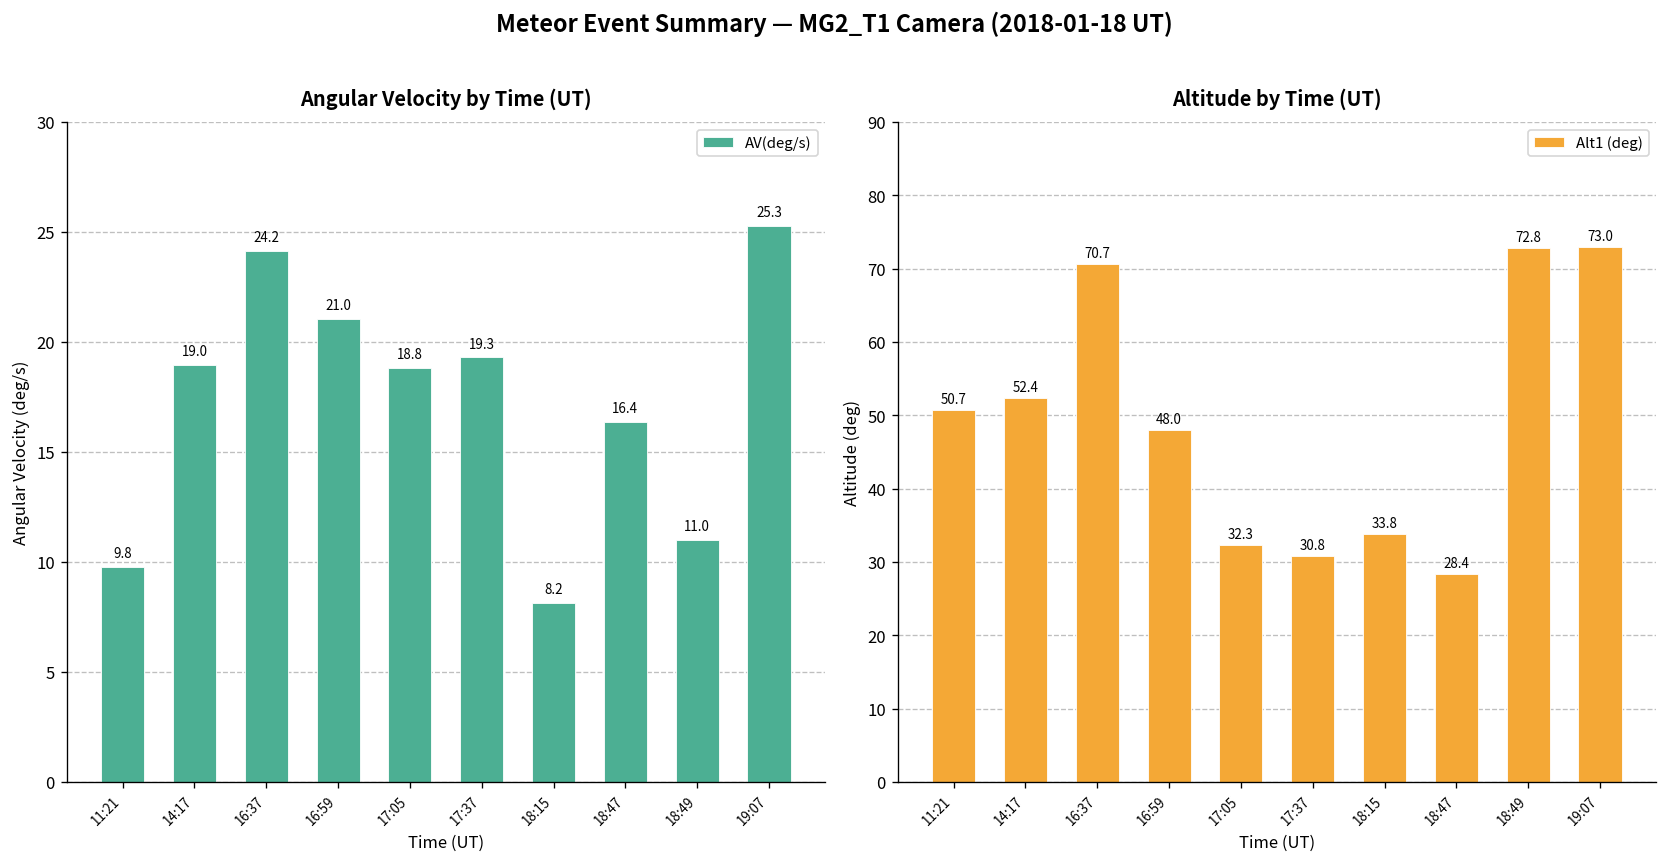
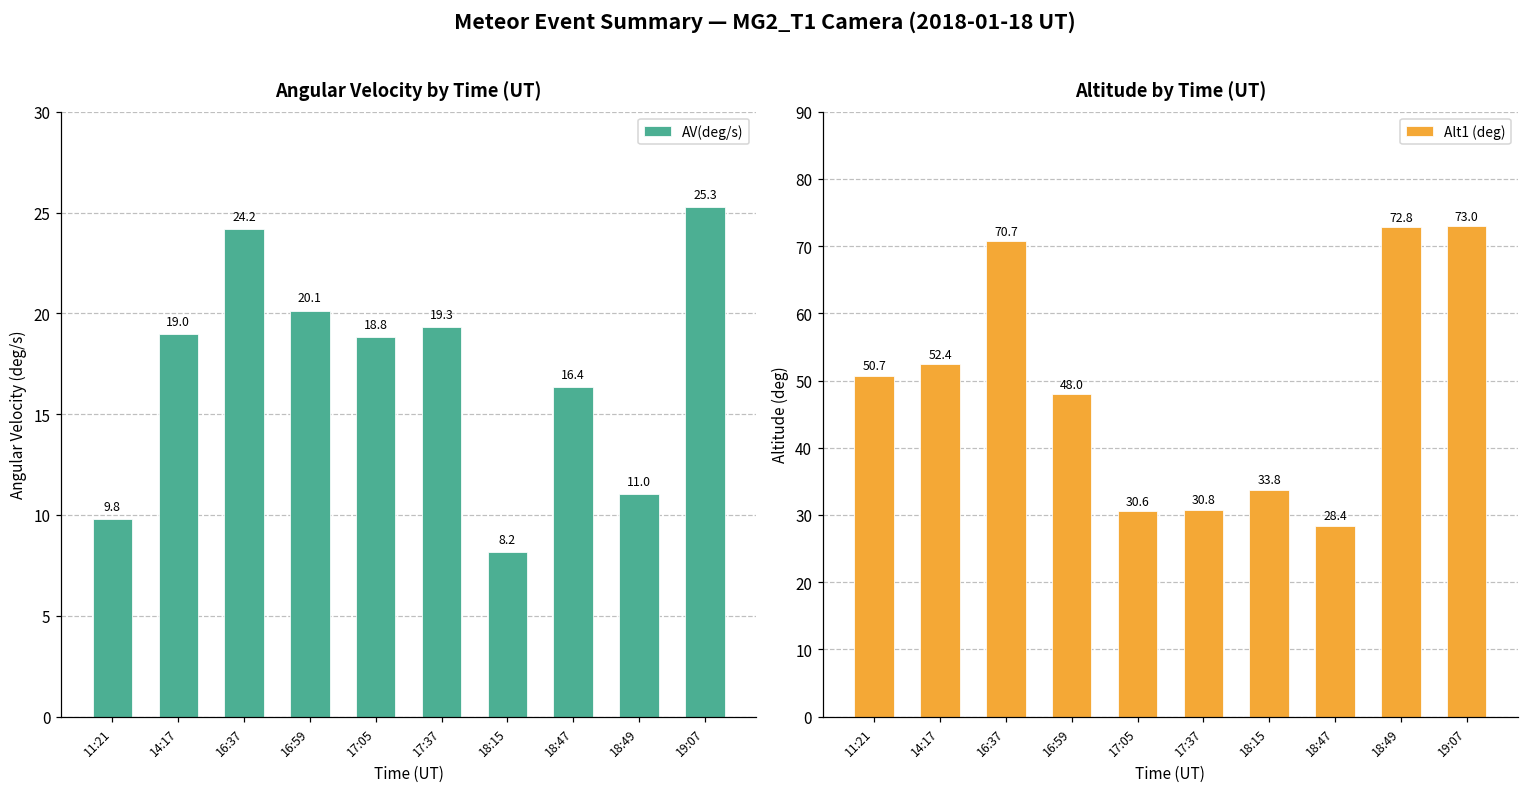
  {
    "Angular Velocity by Time (UT)": {
      "11:21": 9.8,
      "14:17": 19.0,
      "16:37": 24.2,
-     "16:59": 21.0,
+     "16:59": 20.1,
      "17:05": 18.8,
      "17:37": 19.3,
      "18:15": 8.2,
      "18:47": 16.4,
      "18:49": 11.0,
      "19:07": 25.3
    },
    "Altitude by Time (UT)": {
      "11:21": 50.7,
      "14:17": 52.4,
      "16:37": 70.7,
      "16:59": 48.0,
-     "17:05": 32.3,
+     "17:05": 30.6,
      "17:37": 30.8,
      "18:15": 33.8,
      "18:47": 28.4,
      "18:49": 72.8,
      "19:07": 73.0
    }
  }
